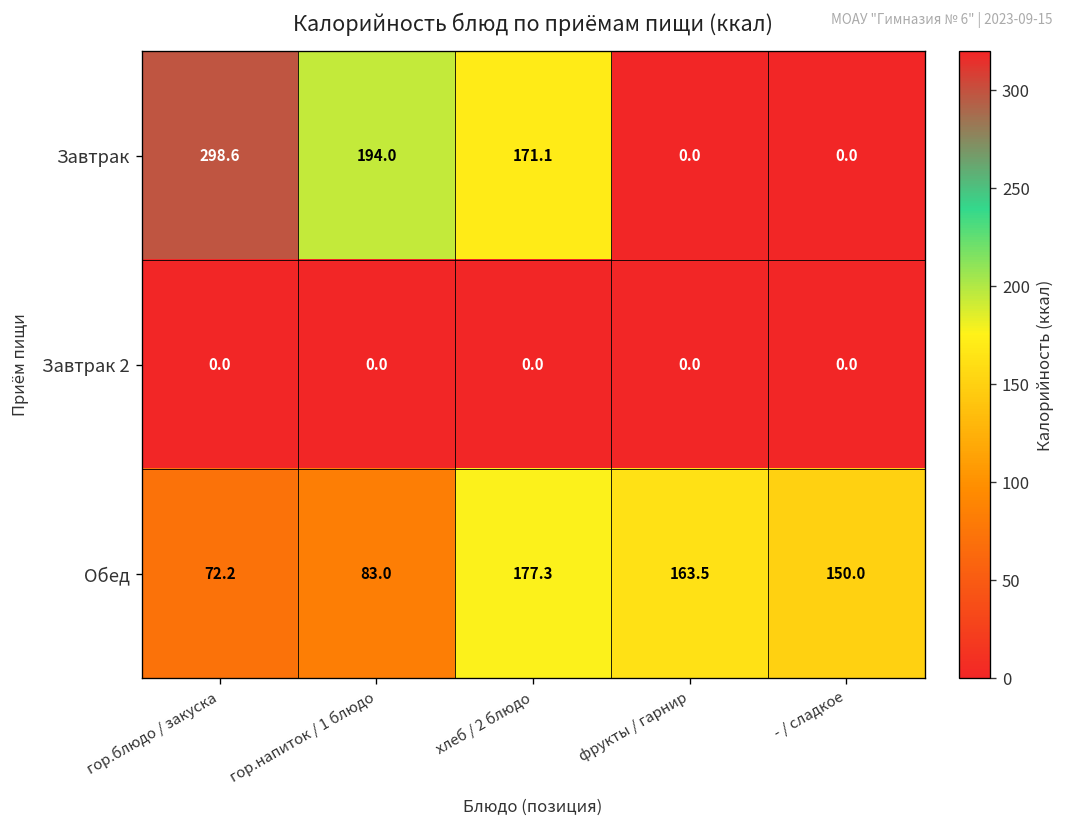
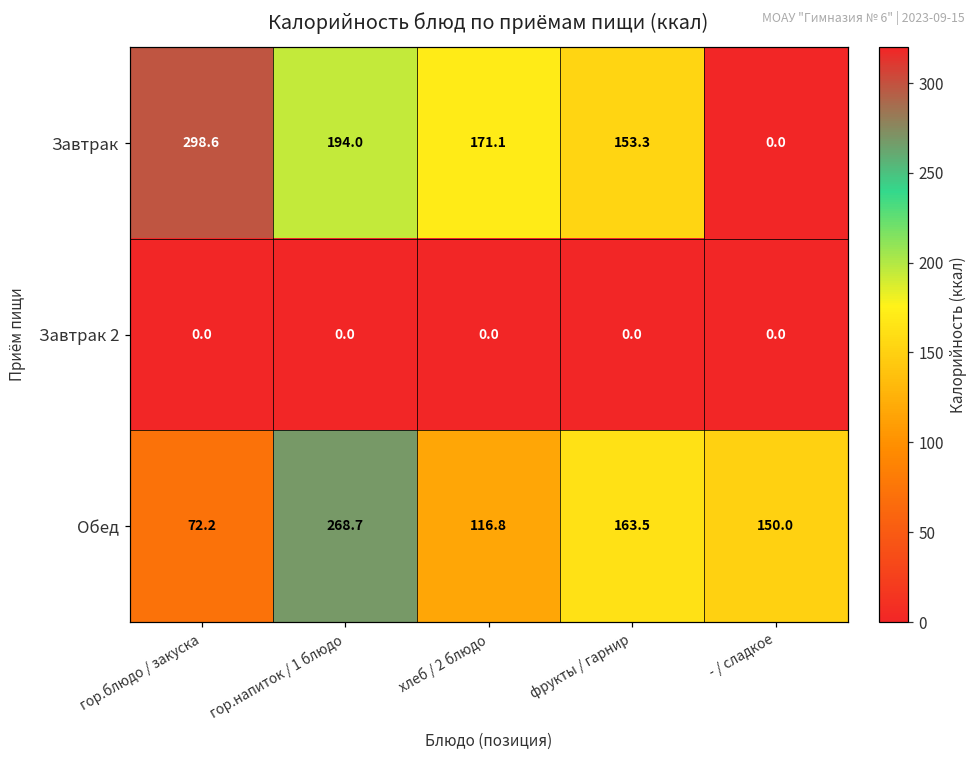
  {
    "Завтрак": {
      "гор.блюдо / закуска": 298.6,
      "гор.напиток / 1 блюдо": 194.0,
      "хлеб / 2 блюдо": 171.1,
-     "фрукты / гарнир": 0.0,
+     "фрукты / гарнир": 153.3,
      "- / сладкое": 0.0
    },
    "Завтрак 2": {
      "гор.блюдо / закуска": 0.0,
      "гор.напиток / 1 блюдо": 0.0,
      "хлеб / 2 блюдо": 0.0,
      "фрукты / гарнир": 0.0,
      "- / сладкое": 0.0
    },
    "Обед": {
      "гор.блюдо / закуска": 72.2,
-     "гор.напиток / 1 блюдо": 83.0,
-     "хлеб / 2 блюдо": 177.3,
+     "гор.напиток / 1 блюдо": 268.7,
+     "хлеб / 2 блюдо": 116.8,
      "фрукты / гарнир": 163.5,
      "- / сладкое": 150.0
    }
  }
